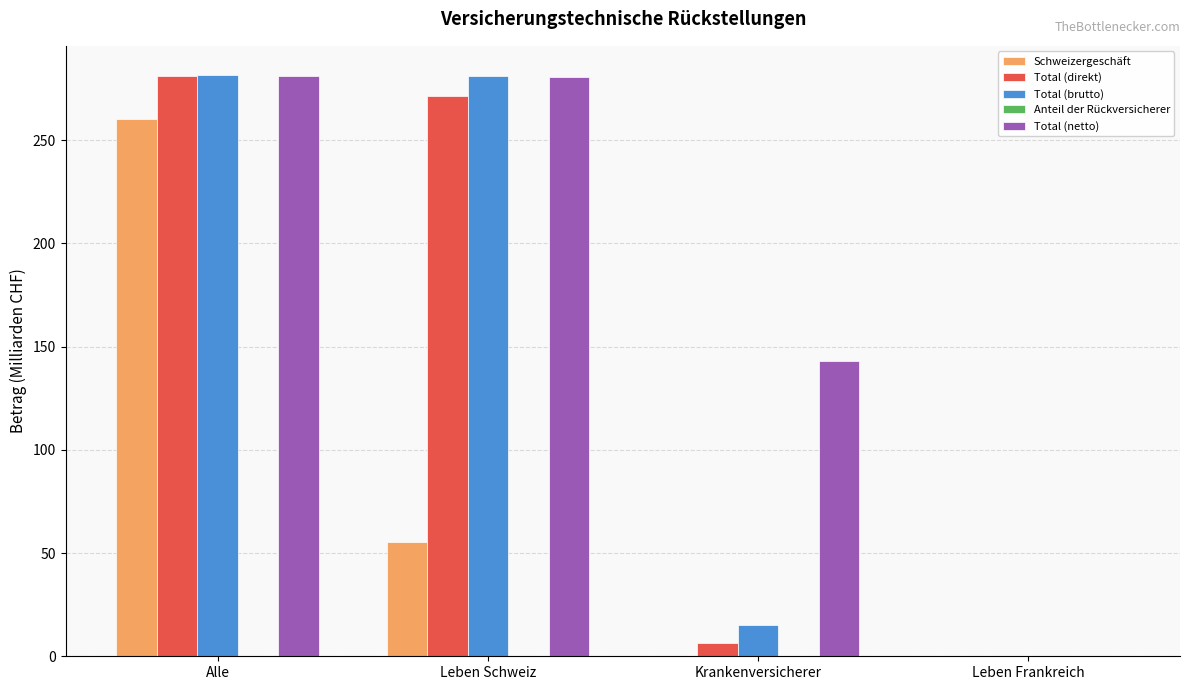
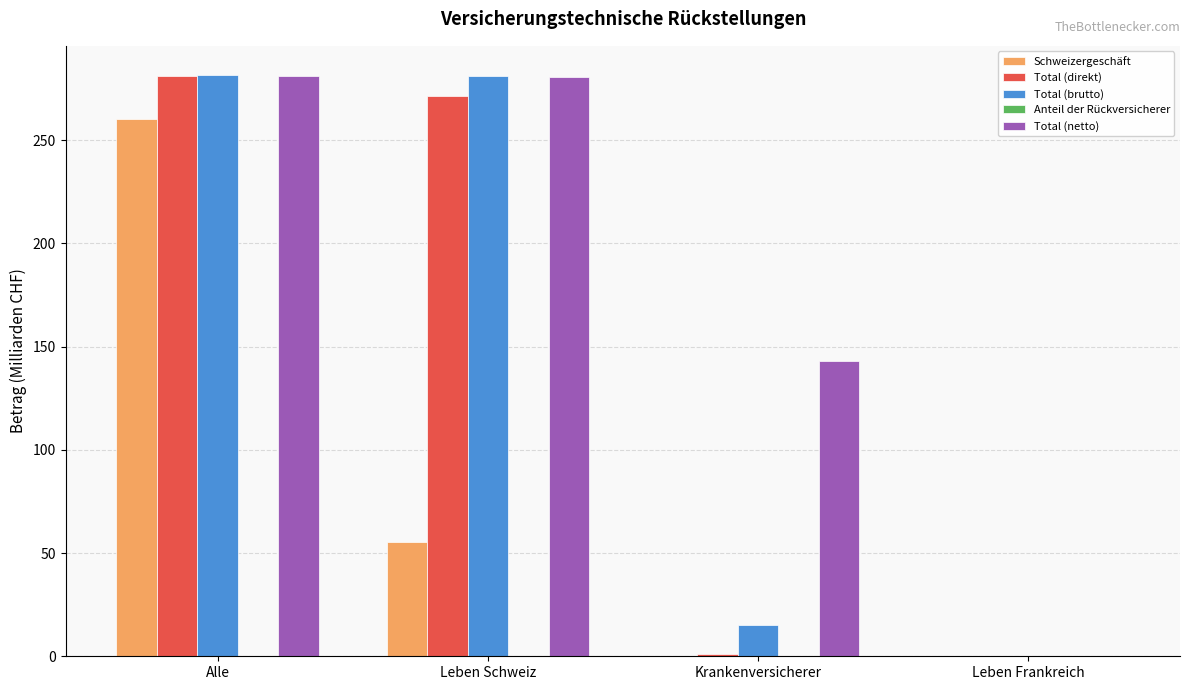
  {
    "Schweizergeschäft": {
      "Alle": 260,
      "Leben Schweiz": 55
    },
    "Total (direkt)": {
      "Alle": 281,
      "Leben Schweiz": 271,
-     "Krankenversicherer": 7
+     "Krankenversicherer": 1
    },
    "Total (brutto)": {
      "Alle": 282,
      "Leben Schweiz": 281,
      "Krankenversicherer": 15
    },
    "Total (netto)": {
      "Alle": 281,
      "Leben Schweiz": 280,
      "Krankenversicherer": 143
    }
  }
